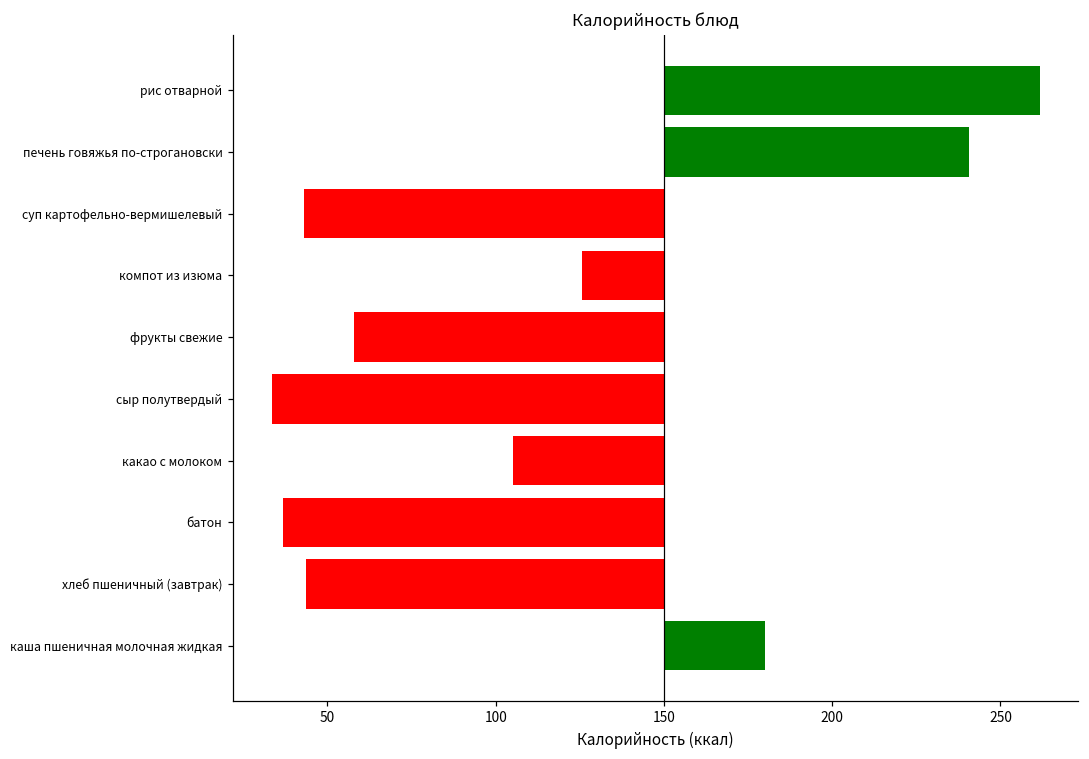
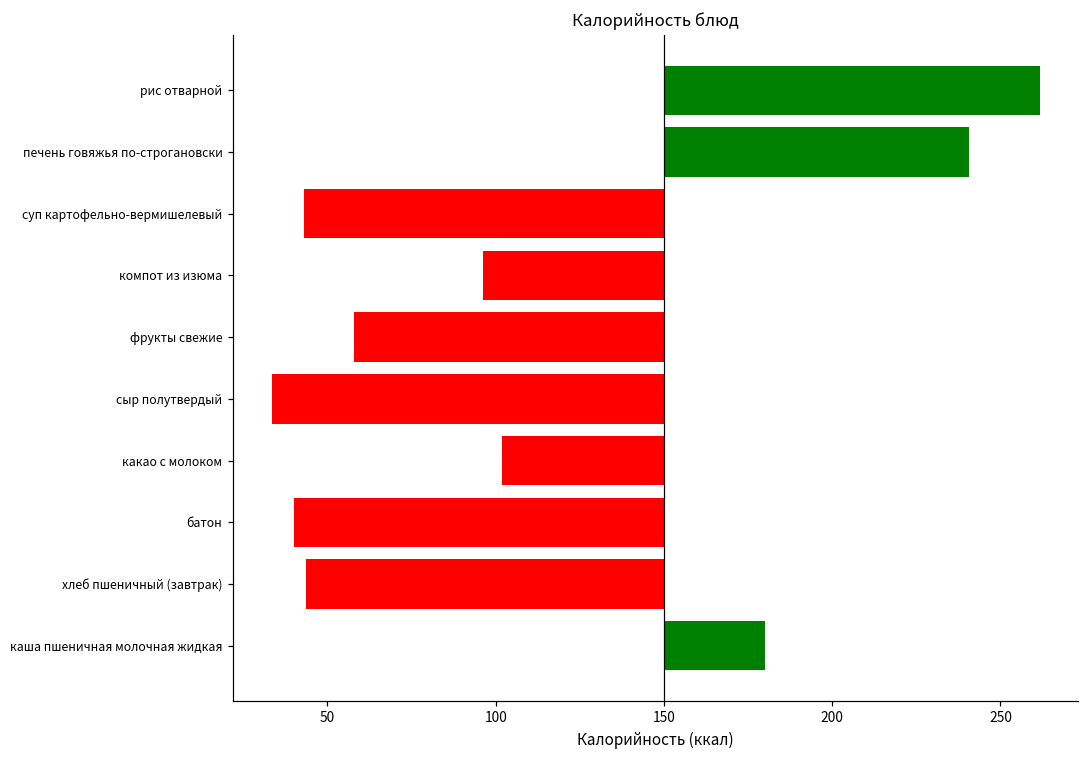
  {
    "рис отварной": 262,
    "печень говяжья по-строгановски": 241,
    "суп картофельно-вермишелевый": 43,
-   "компот из изюма": 126,
+   "компот из изюма": 96,
    "фрукты свежие": 58,
    "сыр полутвердый": 33,
-   "какао с молоком": 105,
-   "батон": 37,
+   "какао с молоком": 102,
+   "батон": 40,
    "хлеб пшеничный (завтрак)": 44,
    "каша пшеничная молочная жидкая": 180
  }
